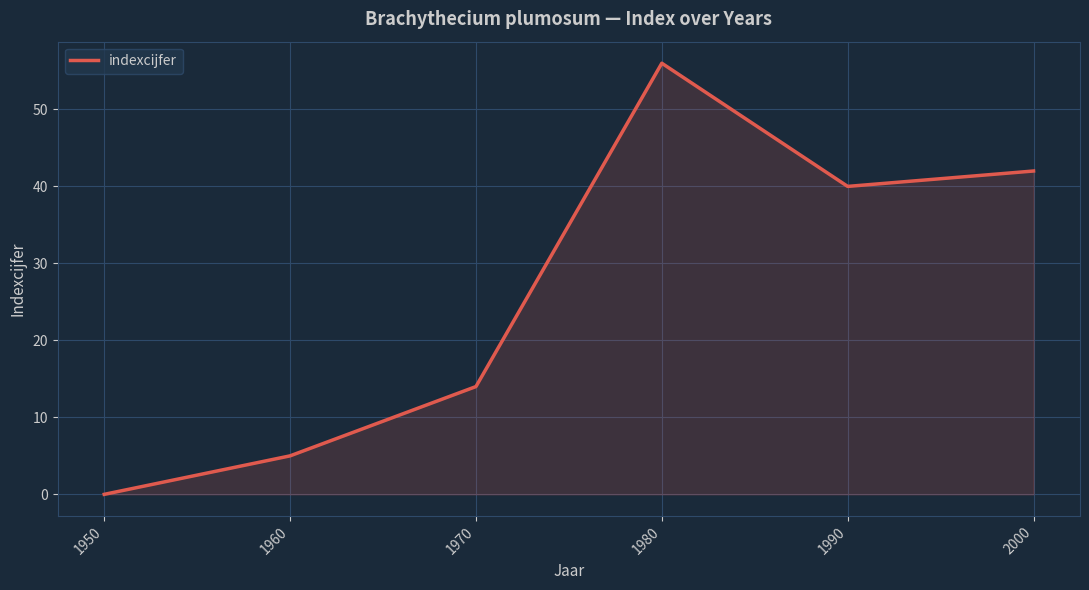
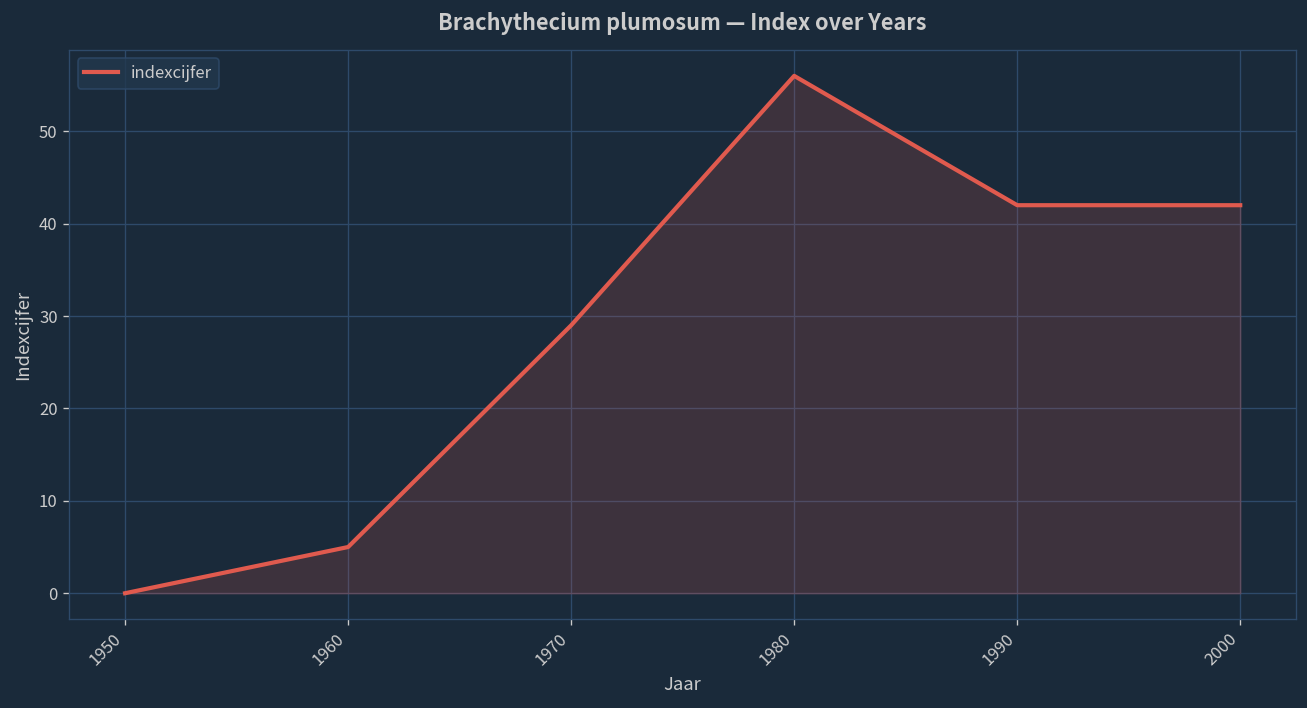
  {
    "1950": 0,
    "1960": 5,
-   "1970": 14,
+   "1970": 29,
    "1980": 56,
-   "1990": 40,
+   "1990": 42,
    "2000": 42
  }
